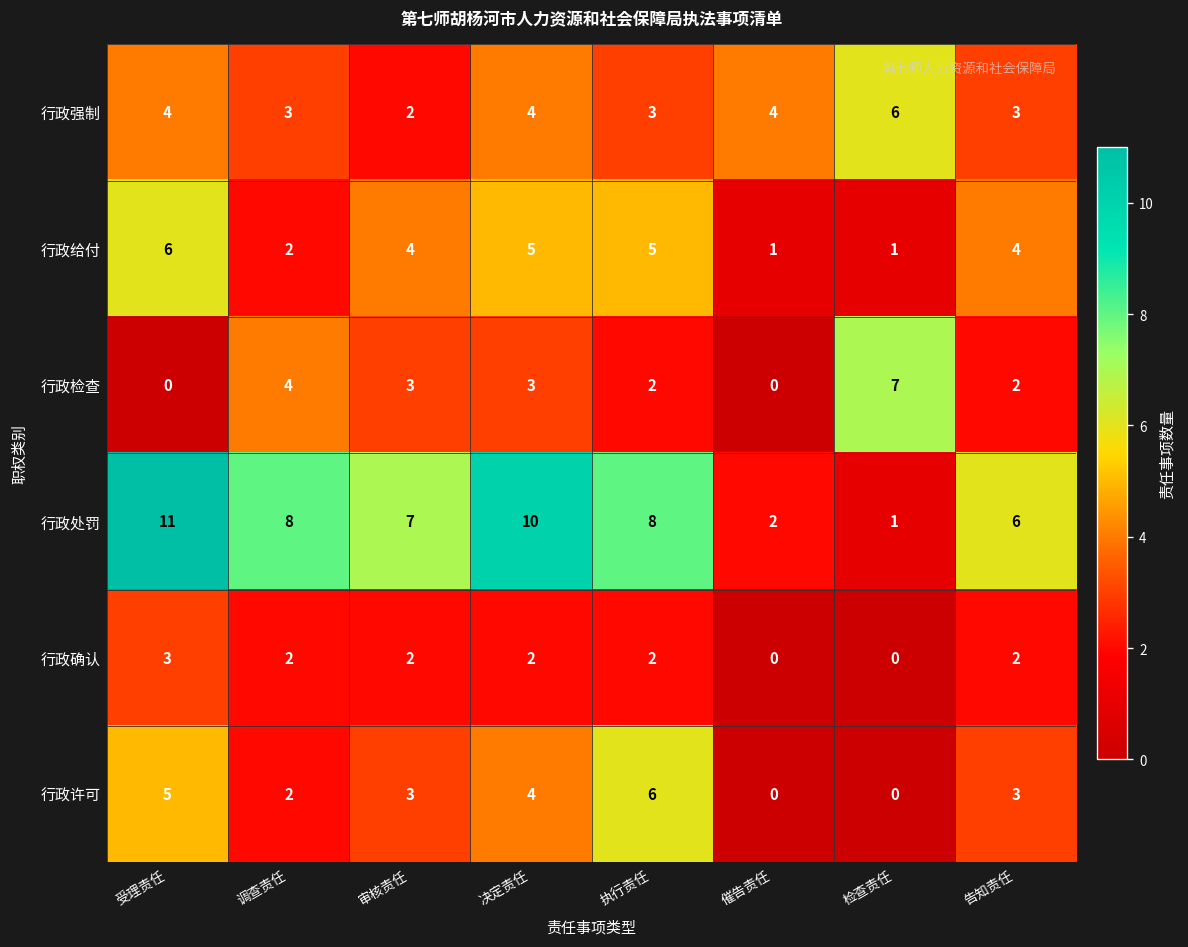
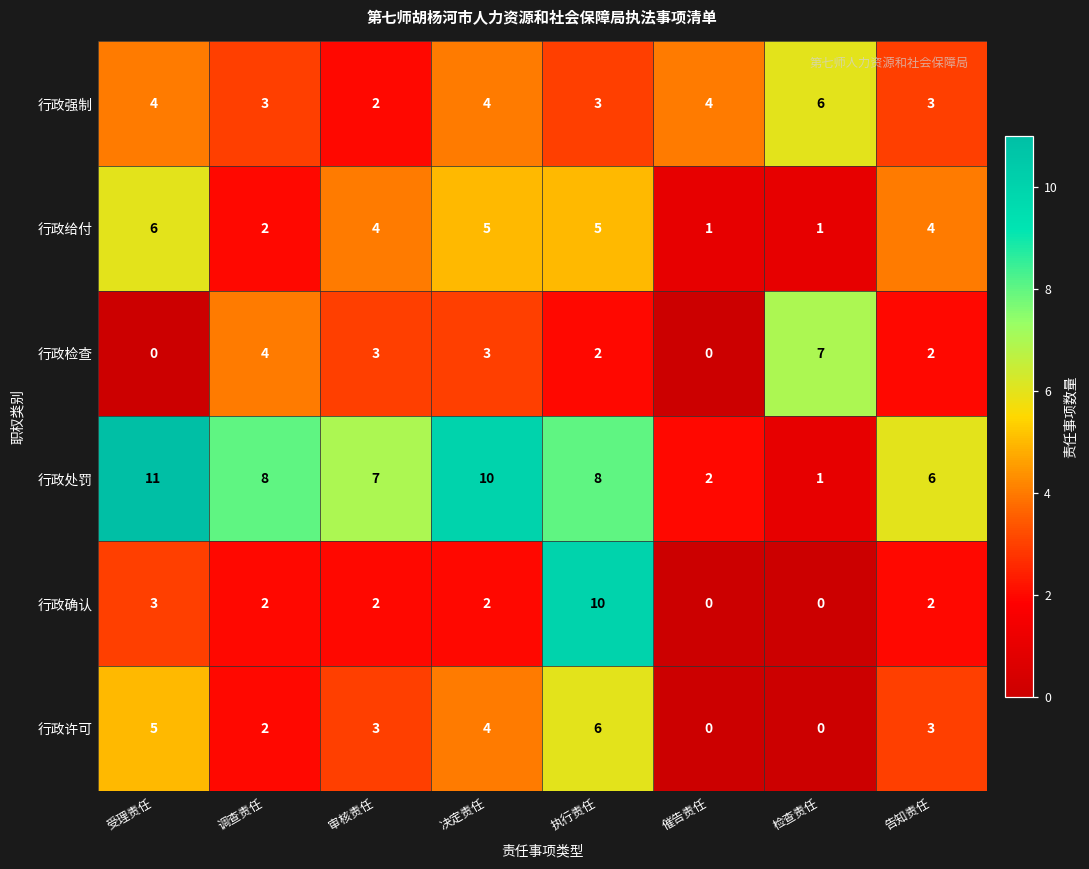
  {
    "行政强制": {
      "受理责任": 4,
      "调查责任": 3,
      "审核责任": 2,
      "决定责任": 4,
      "执行责任": 3,
      "催告责任": 4,
      "检查责任": 6
    },
    "行政给付": {
      "受理责任": 6,
      "调查责任": 2,
      "审核责任": 4,
      "决定责任": 5,
      "执行责任": 5,
      "催告责任": 1,
      "检查责任": 1,
      "告知责任": 4
    },
    "行政检查": {
      "受理责任": 0,
      "调查责任": 4,
      "审核责任": 3,
      "决定责任": 3,
      "执行责任": 2,
      "催告责任": 0,
      "检查责任": 7,
      "告知责任": 2
    },
    "行政处罚": {
      "受理责任": 11,
      "调查责任": 8,
      "审核责任": 7,
      "决定责任": 10,
      "执行责任": 8,
      "催告责任": 2,
      "检查责任": 1,
      "告知责任": 6
    },
    "行政确认": {
      "受理责任": 3,
      "调查责任": 2,
      "审核责任": 2,
      "决定责任": 2,
-     "执行责任": 2,
+     "执行责任": 10,
      "催告责任": 0,
      "检查责任": 0,
      "告知责任": 2
    },
    "行政许可": {
      "受理责任": 5,
      "调查责任": 2,
      "审核责任": 3,
      "决定责任": 4,
      "执行责任": 6,
      "催告责任": 0,
      "检查责任": 0,
      "告知责任": 3
    }
  }
